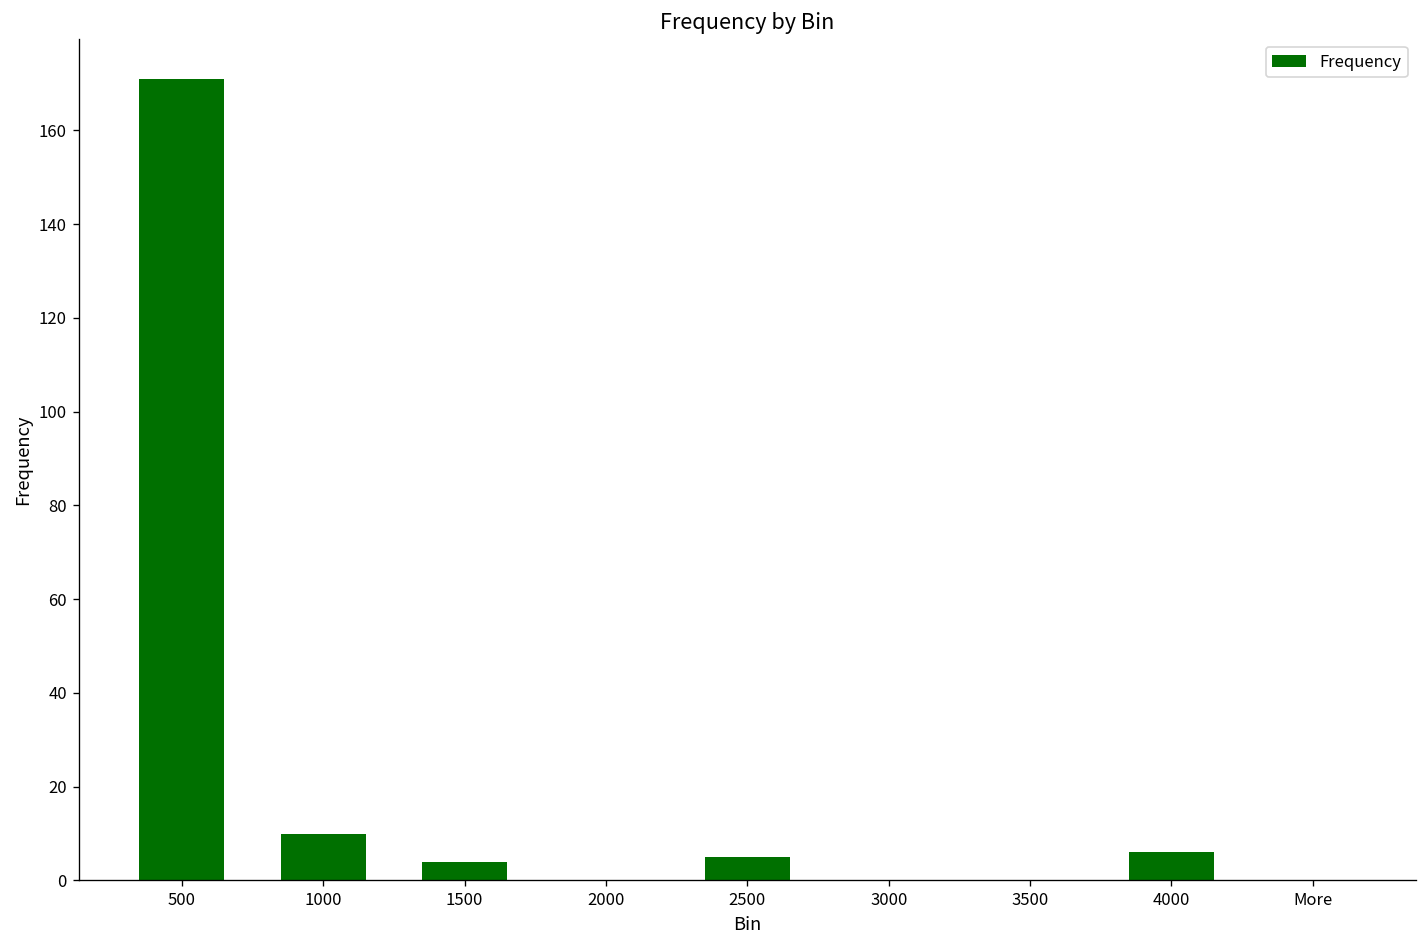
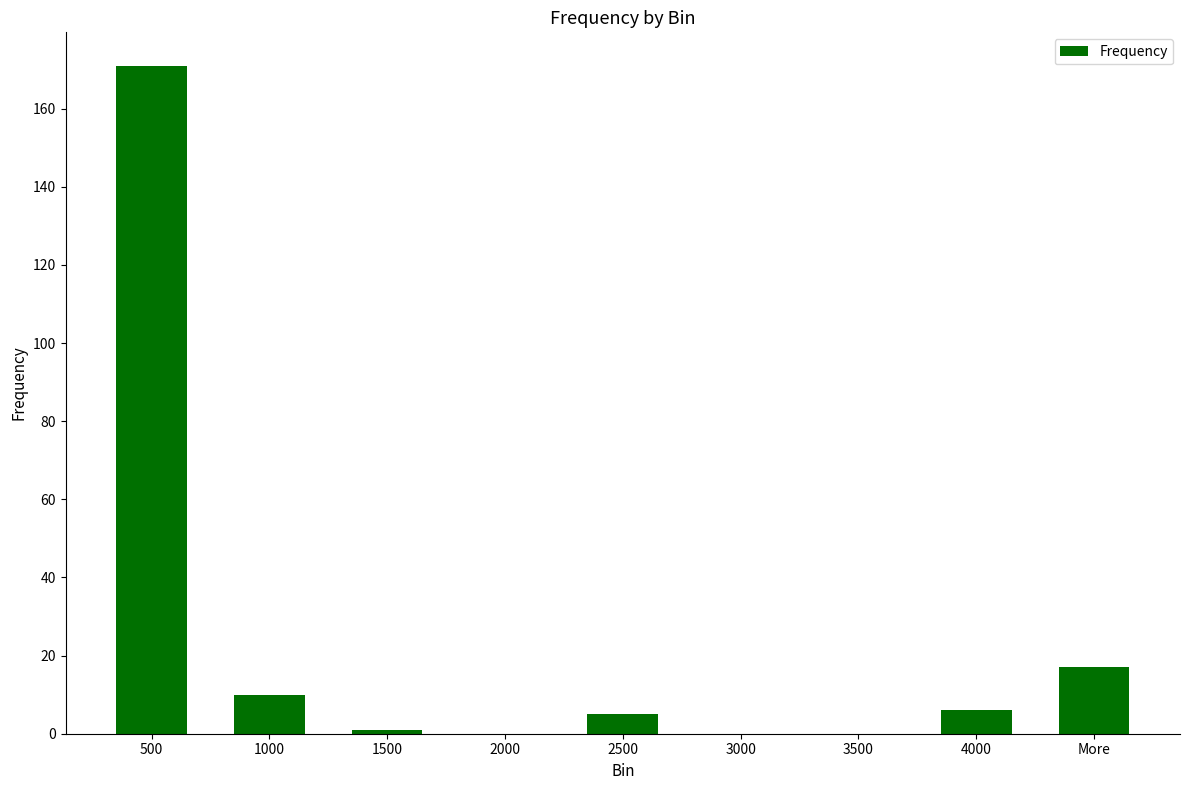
  {
    "500": 171,
    "1000": 10,
-   "1500": 4,
+   "1500": 1,
    "2000": 0,
    "2500": 5,
    "3000": 0,
    "3500": 0,
    "4000": 6,
-   "More": 0
+   "More": 17
  }
